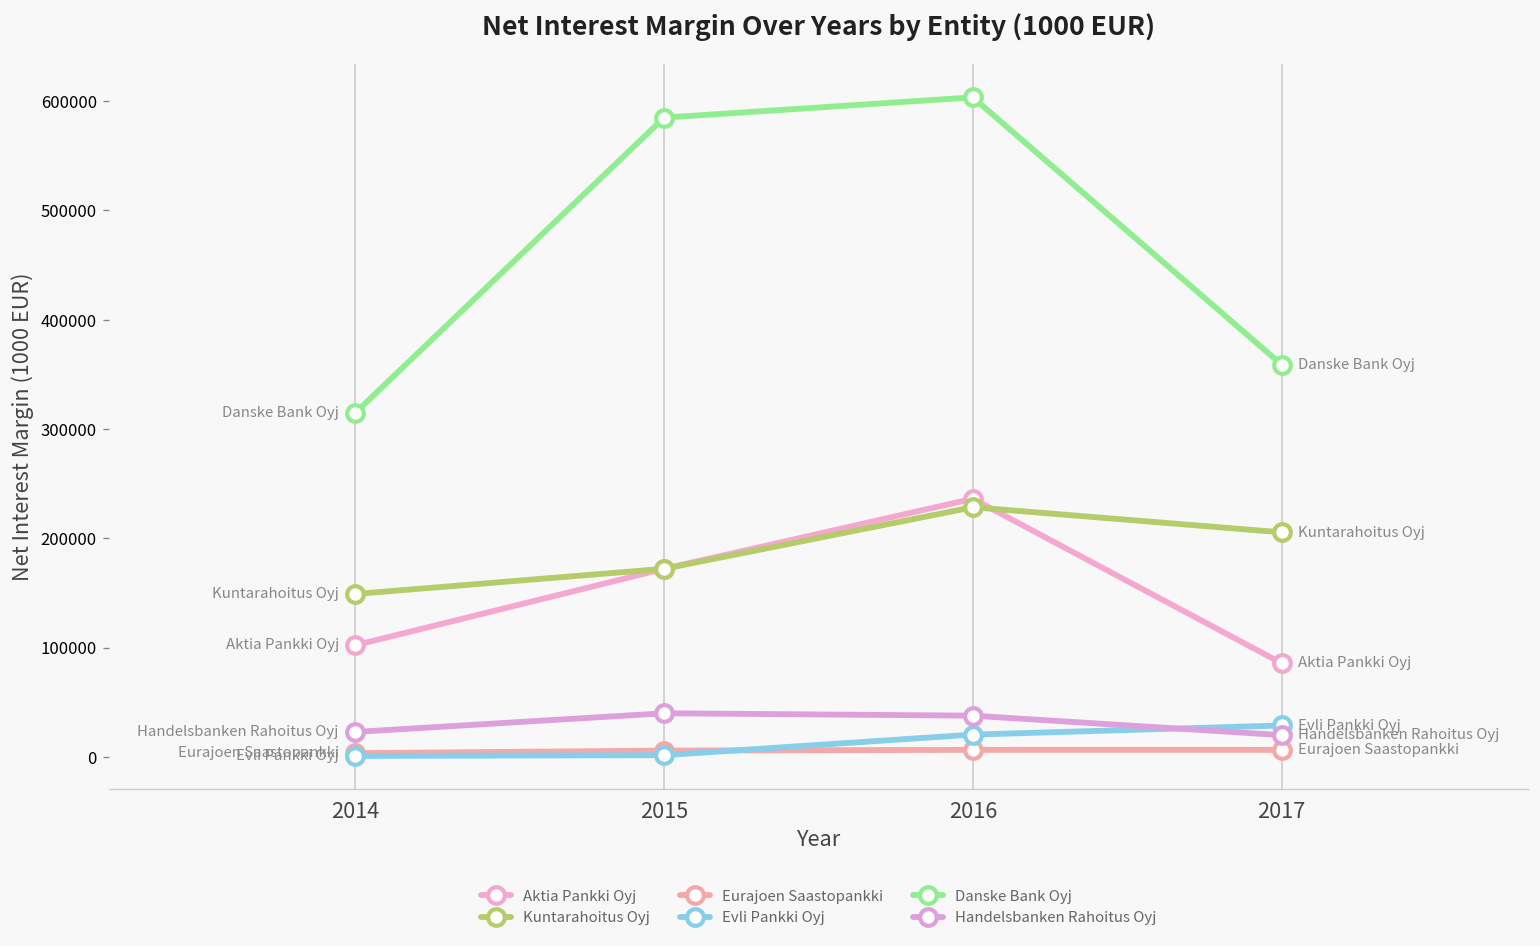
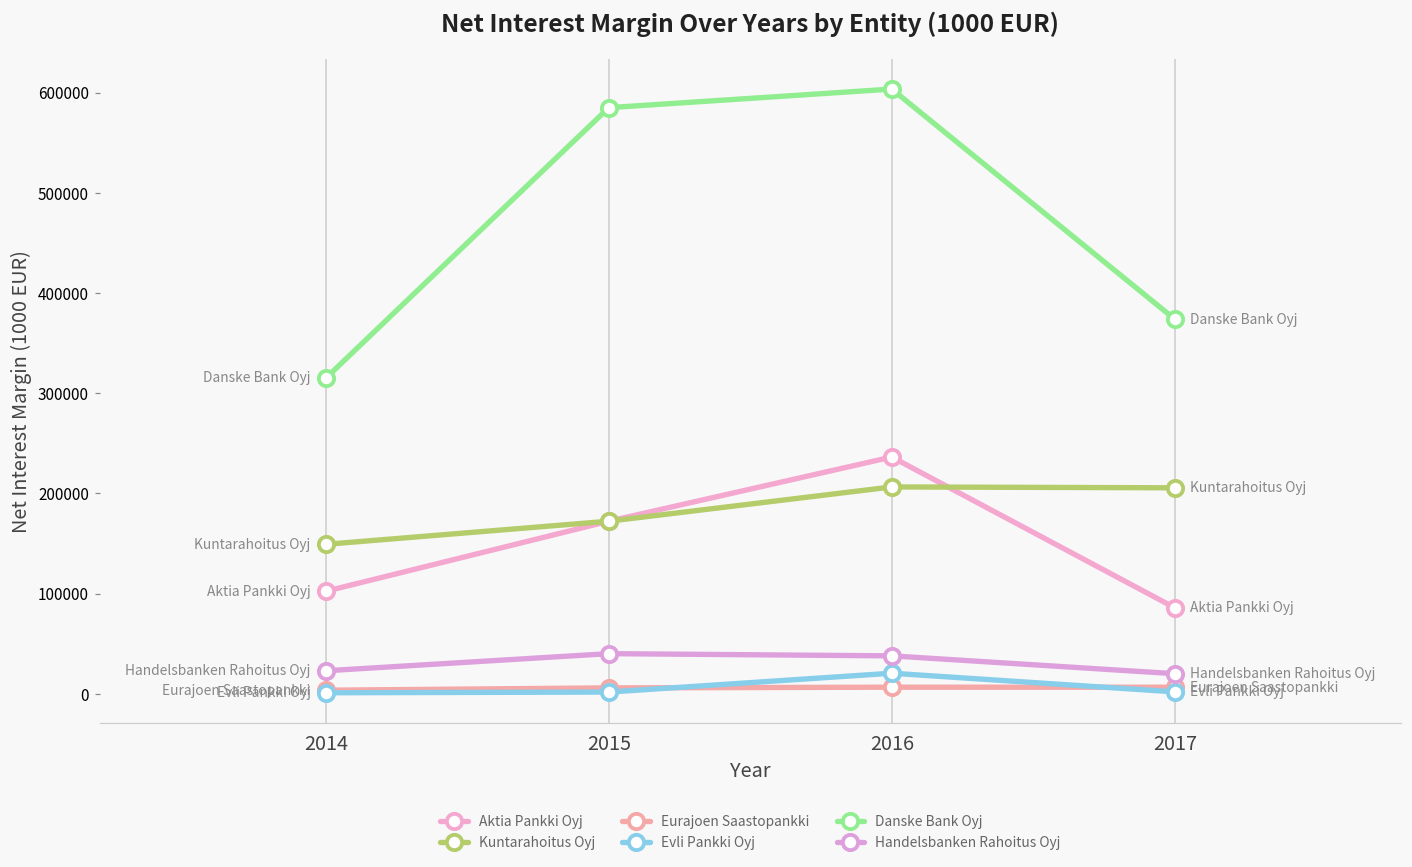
  {
    "Kuntarahoitus Oyj": {
      "2014": 150000,
-     "2016": 230000,
+     "2016": 210000,
      "2017": 210000
    },
    "Evli Pankki Oyj": {
      "2015": 0,
      "2016": 20000,
-     "2017": 30000
+     "2017": 0
    },
    "Danske Bank Oyj": {
      "2014": 320000,
      "2015": 580000,
      "2016": 600000,
-     "2017": 360000
+     "2017": 370000
    }
  }
